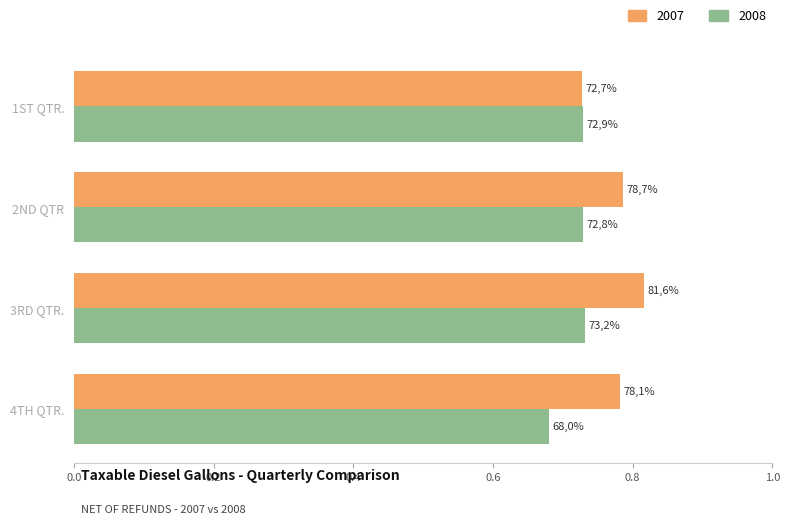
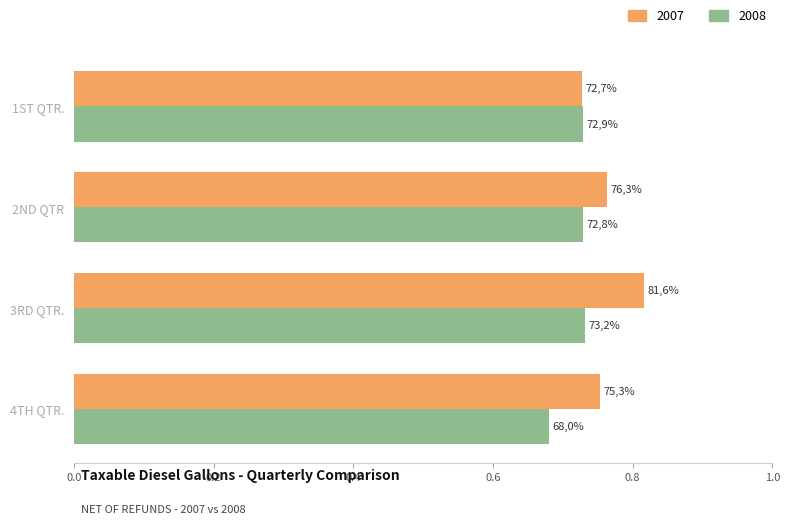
  {
    "2007": {
-     "2ND QTR": "78,7%",
-     "4TH QTR.": "78,1%"
+     "2ND QTR": "76,3%",
+     "4TH QTR.": "75,3%"
    }
  }
